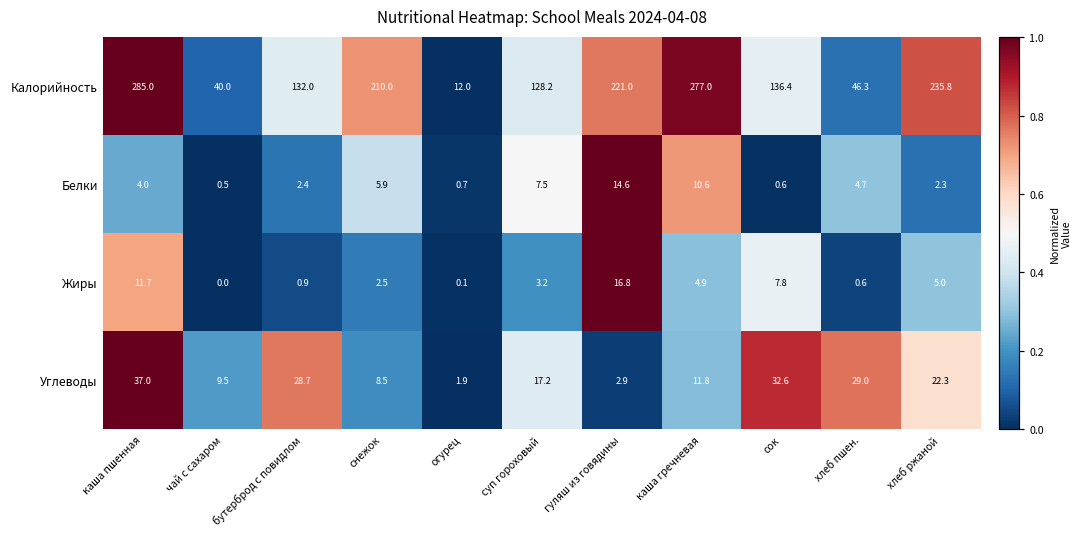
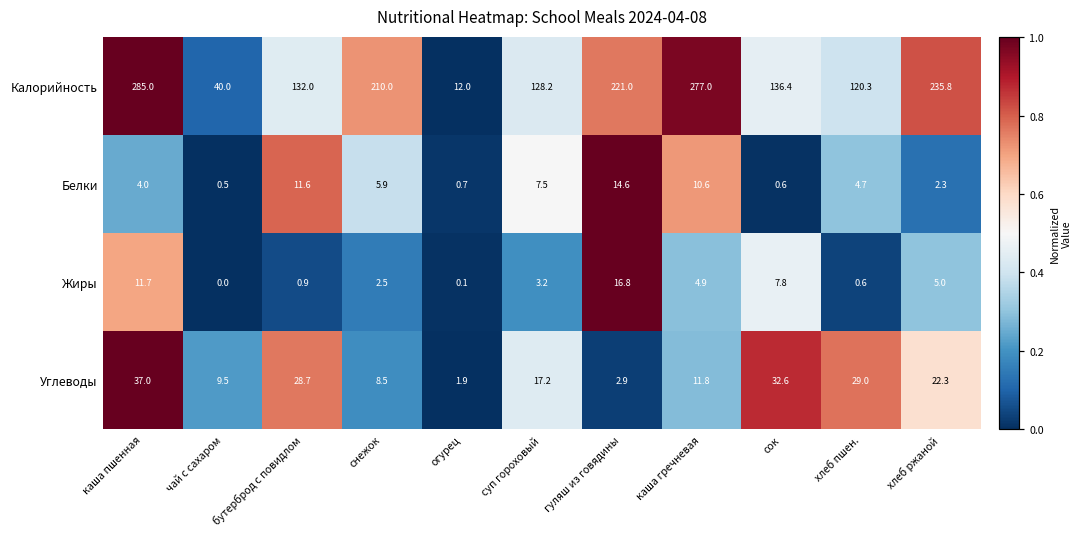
  {
    "Калорийность": {
      "каша пшенная": 285.0,
      "чай с сахаром": 40.0,
      "бутерброд с повидлом": 132.0,
      "снежок": 210.0,
      "огурец": 12.0,
      "суп гороховый": 128.2,
      "гуляш из говядины": 221.0,
      "каша гречневая": 277.0,
      "сок": 136.4,
-     "хлеб пшен.": 46.3,
+     "хлеб пшен.": 120.3,
      "хлеб ржаной": 235.8
    },
    "Белки": {
      "каша пшенная": 4.0,
      "чай с сахаром": 0.5,
-     "бутерброд с повидлом": 2.4,
+     "бутерброд с повидлом": 11.6,
      "снежок": 5.9,
      "огурец": 0.7,
      "суп гороховый": 7.5,
      "гуляш из говядины": 14.6,
      "каша гречневая": 10.6,
      "сок": 0.6,
      "хлеб пшен.": 4.7,
      "хлеб ржаной": 2.3
    },
    "Жиры": {
      "каша пшенная": 11.7,
      "чай с сахаром": 0.0,
      "бутерброд с повидлом": 0.9,
      "снежок": 2.5,
      "огурец": 0.1,
      "суп гороховый": 3.2,
      "гуляш из говядины": 16.8,
      "каша гречневая": 4.9,
      "сок": 7.8,
      "хлеб пшен.": 0.6,
      "хлеб ржаной": 5.0
    },
    "Углеводы": {
      "каша пшенная": 37.0,
      "чай с сахаром": 9.5,
      "бутерброд с повидлом": 28.7,
      "снежок": 8.5,
      "огурец": 1.9,
      "суп гороховый": 17.2,
      "гуляш из говядины": 2.9,
      "каша гречневая": 11.8,
      "сок": 32.6,
      "хлеб пшен.": 29.0,
      "хлеб ржаной": 22.3
    }
  }
